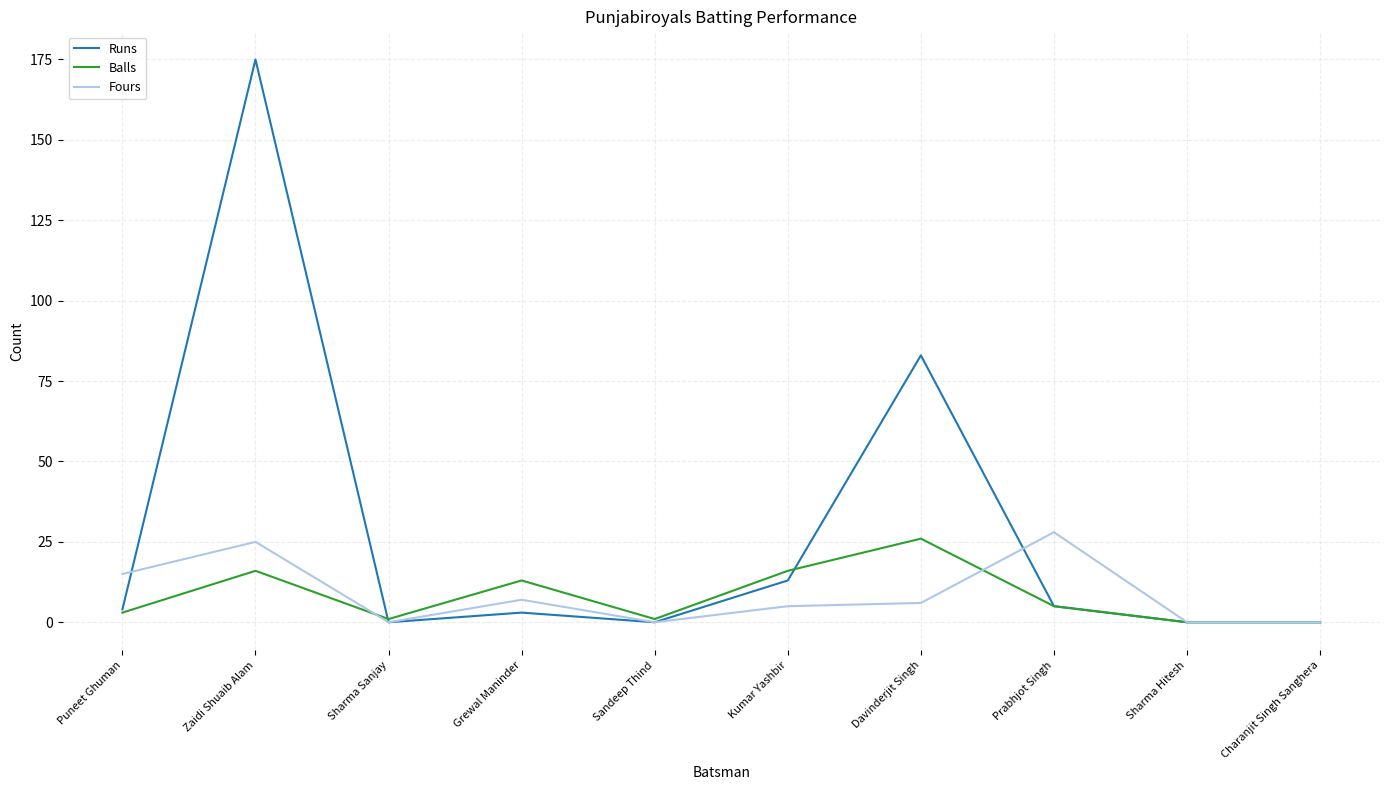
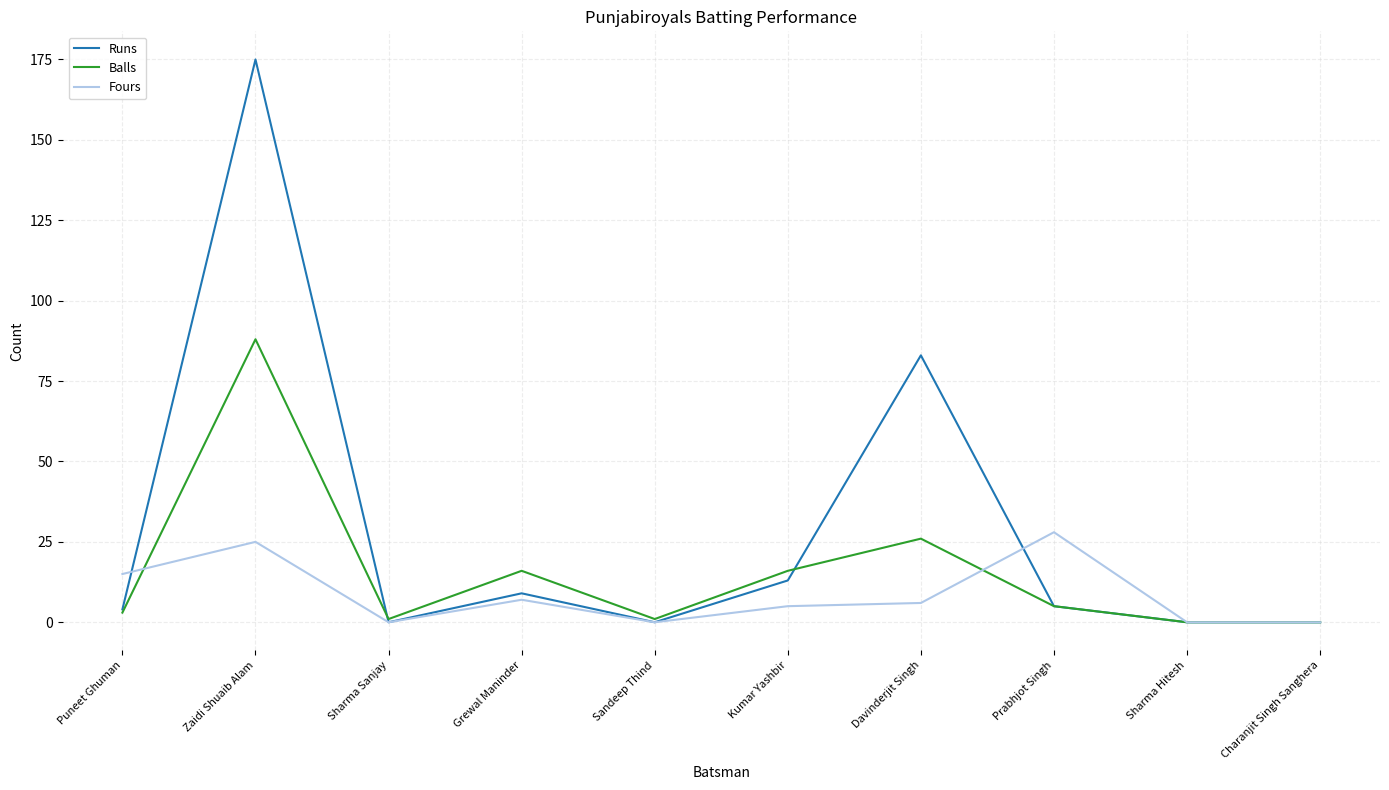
  {
    "Runs": {
      "Puneet Ghuman": 4,
      "Zaidi Shuaib Alam": 175,
-     "Grewal Maninder": 3,
+     "Grewal Maninder": 9,
      "Kumar Yashbir": 13,
      "Davinderjit Singh": 83
    },
    "Balls": {
      "Puneet Ghuman": 3,
-     "Zaidi Shuaib Alam": 16,
+     "Zaidi Shuaib Alam": 88,
      "Sharma Sanjay": 1,
-     "Grewal Maninder": 13,
+     "Grewal Maninder": 16,
      "Sandeep Thind": 1,
      "Kumar Yashbir": 16,
      "Davinderjit Singh": 26
    },
    "Fours": {
      "Puneet Ghuman": 15,
      "Zaidi Shuaib Alam": 25,
      "Grewal Maninder": 7,
      "Kumar Yashbir": 5,
      "Davinderjit Singh": 6,
      "Prabhjot Singh": 28
    }
  }
